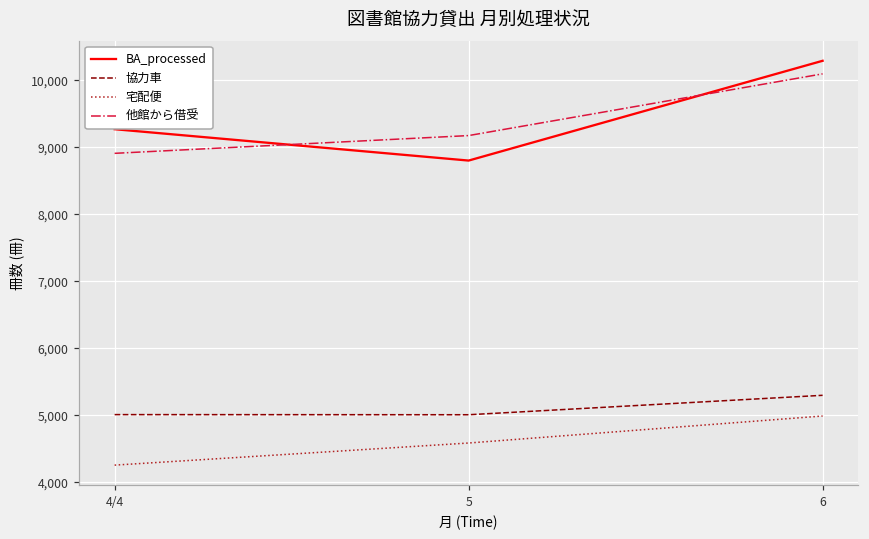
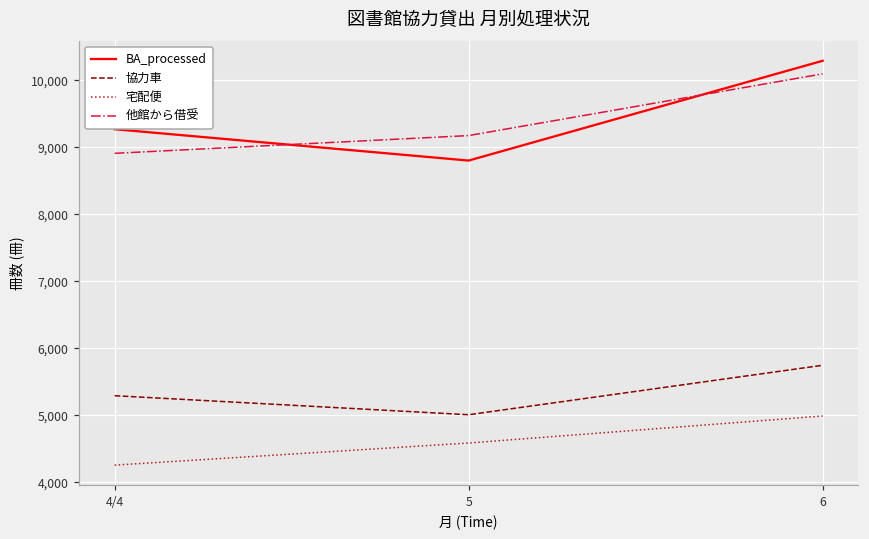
  {
    "BA_processed": {
      "4/4": "9,300",
      "5": "8,800",
      "6": "10,300"
    },
    "協力車": {
-     "4/4": "5,000",
+     "4/4": "5,300",
      "5": "5,000",
-     "6": "5,300"
+     "6": "5,700"
    }
  }
